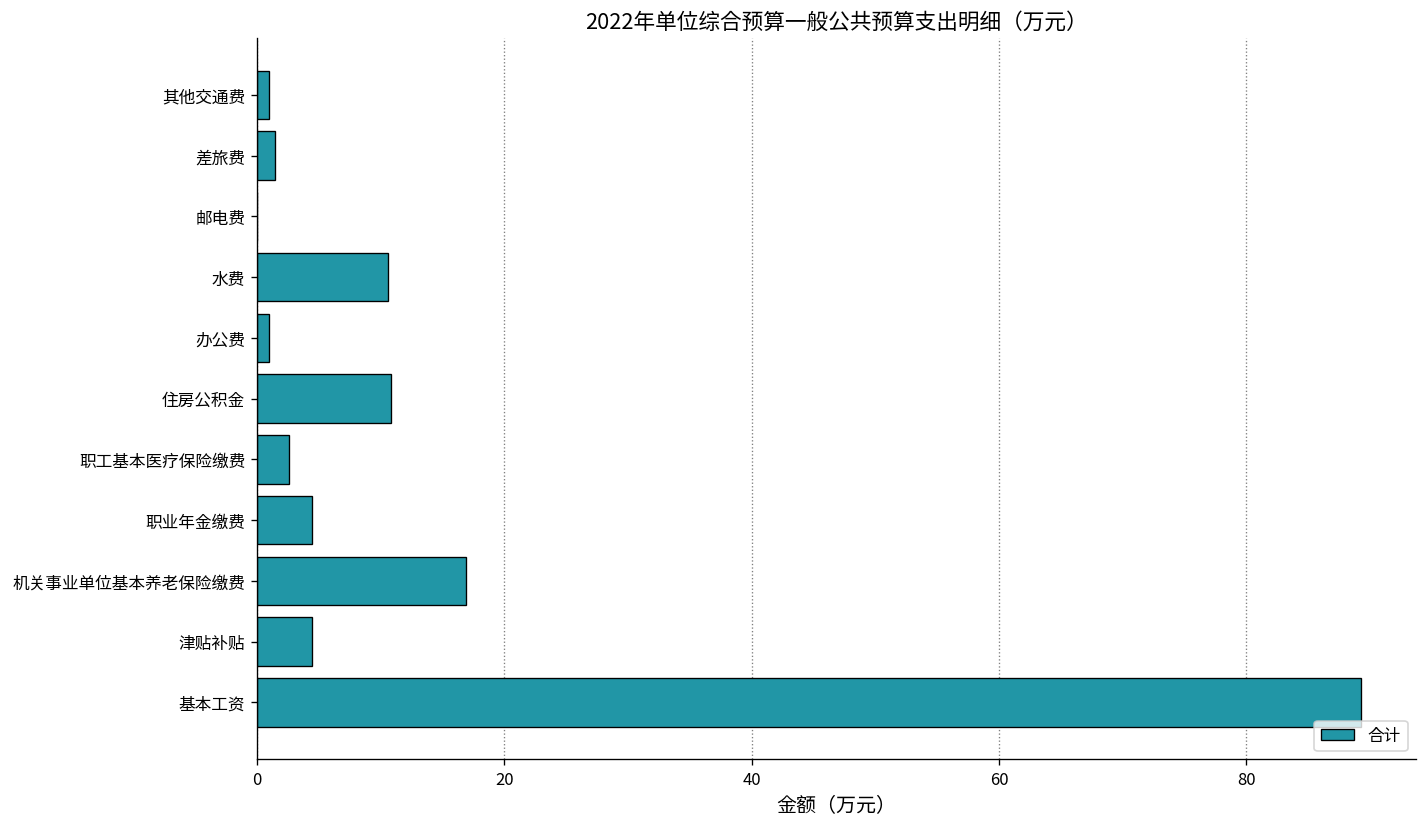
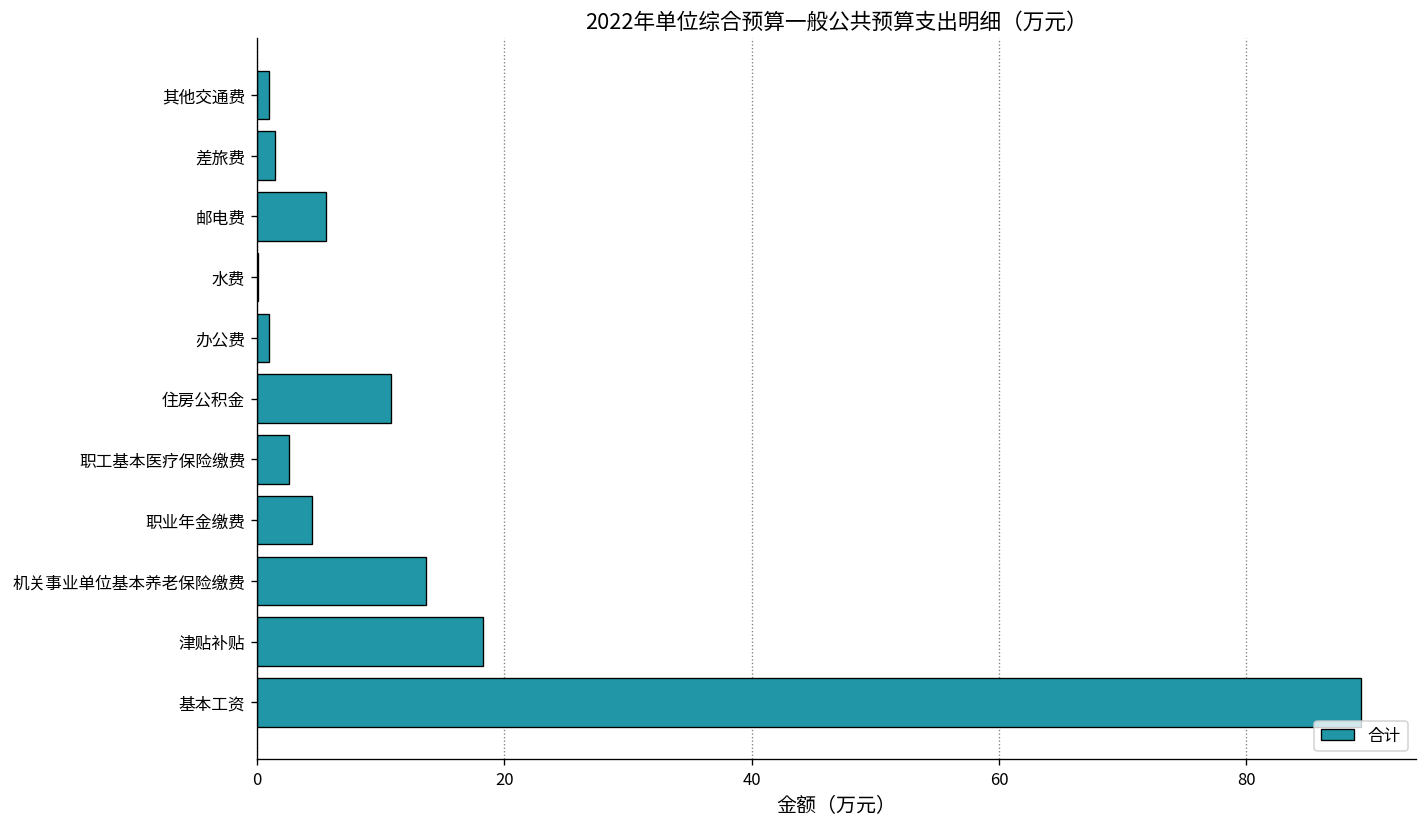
  {
    "其他交通费": 1.0,
    "差旅费": 1.5,
-   "邮电费": 0.1,
-   "水费": 10.6,
+   "邮电费": 5.6,
+   "水费": 0.1,
    "办公费": 1.0,
    "住房公积金": 10.8,
    "职工基本医疗保险缴费": 2.6,
    "职业年金缴费": 4.5,
-   "机关事业单位基本养老保险缴费": 16.9,
-   "津贴补贴": 4.5,
+   "机关事业单位基本养老保险缴费": 13.7,
+   "津贴补贴": 18.3,
    "基本工资": 89.3
  }
